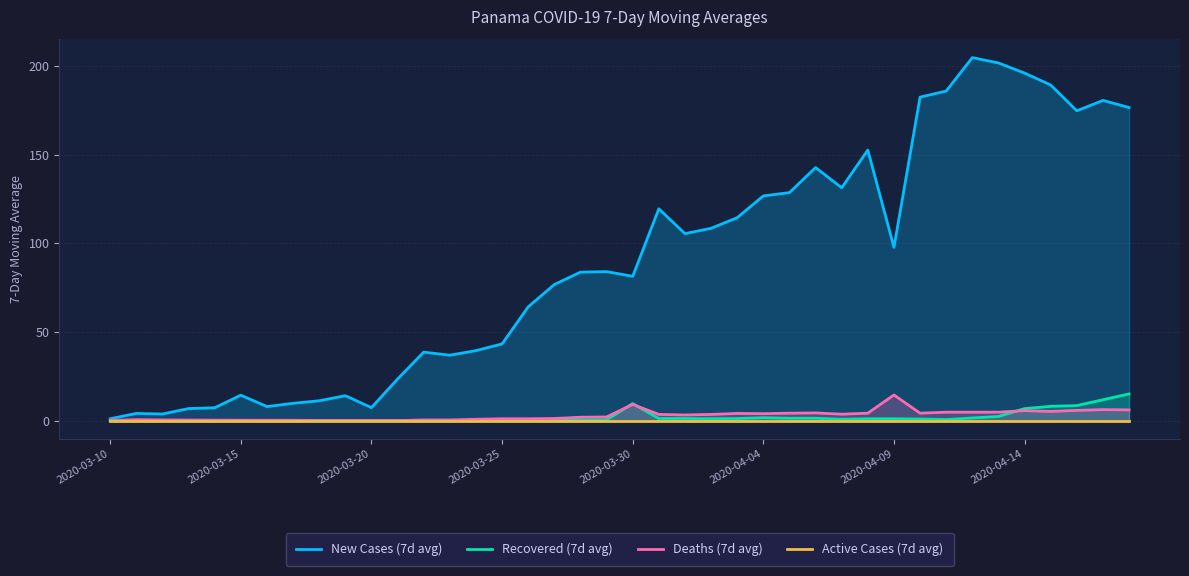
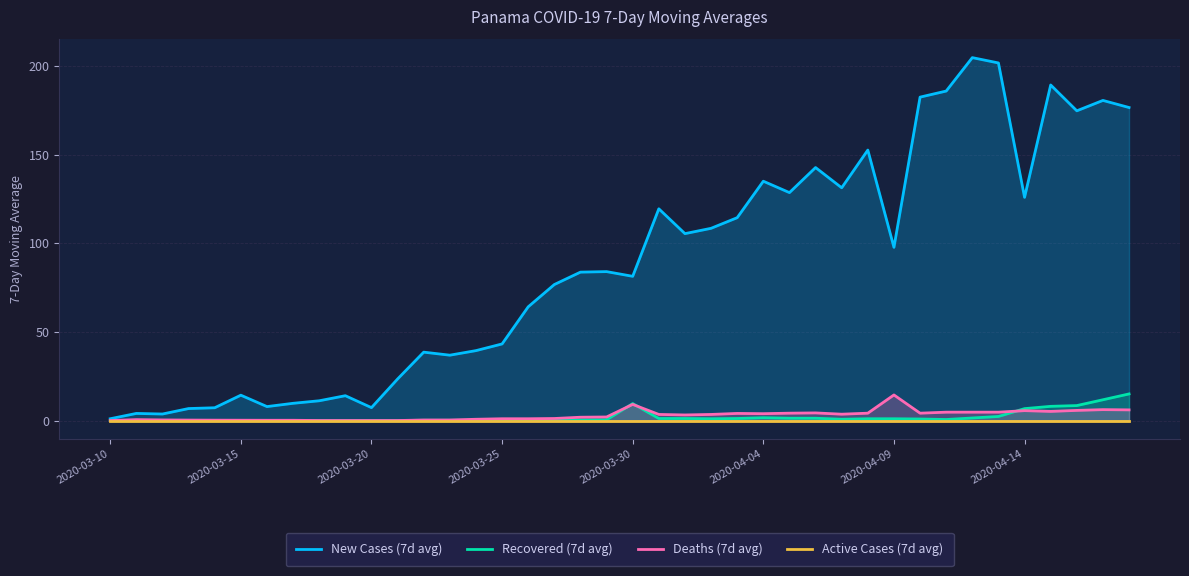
  {
    "New Cases (7d avg)": {
      "2020-03-15": 14,
      "2020-03-20": 7,
      "2020-03-25": 43,
      "2020-03-30": 81,
-     "2020-04-04": 127,
+     "2020-04-04": 135,
      "2020-04-09": 98,
-     "2020-04-14": 196
+     "2020-04-14": 126
    },
    "Recovered (7d avg)": {
      "2020-04-04": 2
    },
    "Deaths (7d avg)": {
      "2020-04-04": 4,
      "2020-04-09": 14
    },
    "Active Cases (7d avg)": {
      "2020-03-30": 0,
      "2020-04-04": 0,
      "2020-04-14": 0
    }
  }
